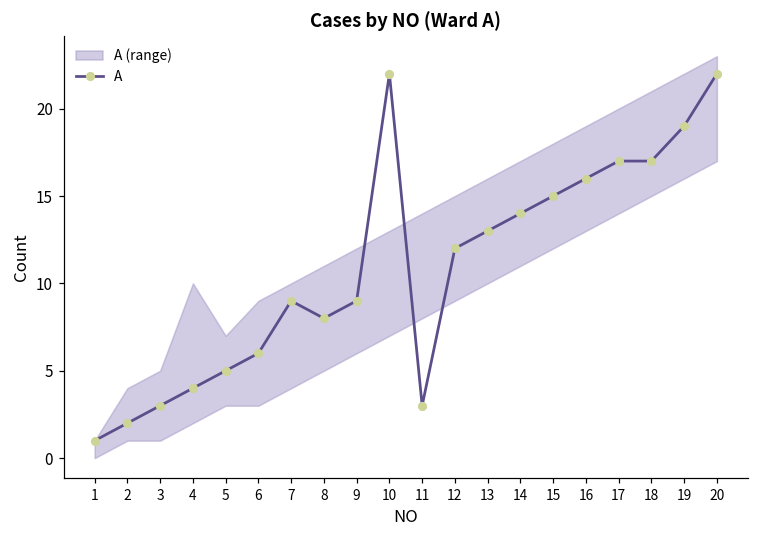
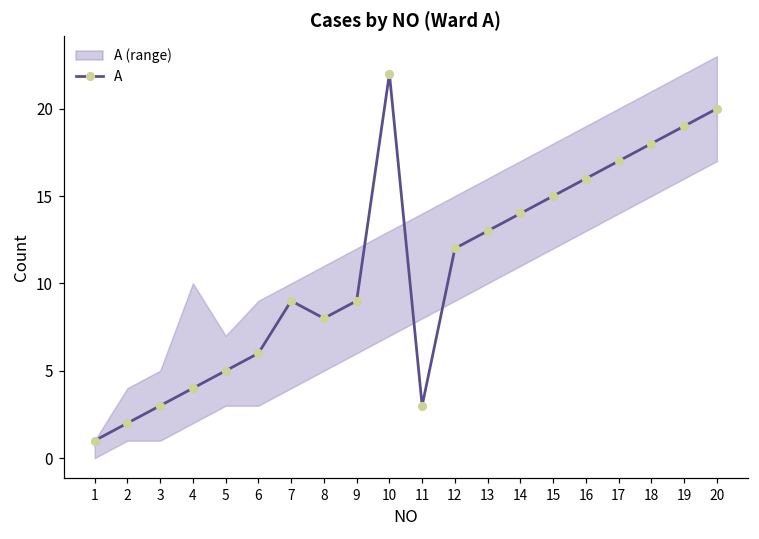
  {
    "A": {
      "2": 2,
      "3": 3,
      "4": 4,
      "5": 5,
      "6": 6,
      "7": 9,
      "8": 8,
      "9": 9,
      "10": 22,
      "11": 3,
      "12": 12,
      "13": 13,
      "14": 14,
      "15": 15,
      "16": 16,
      "17": 17,
-     "18": 17,
+     "18": 18,
      "19": 19,
-     "20": 22
+     "20": 20
    }
  }
